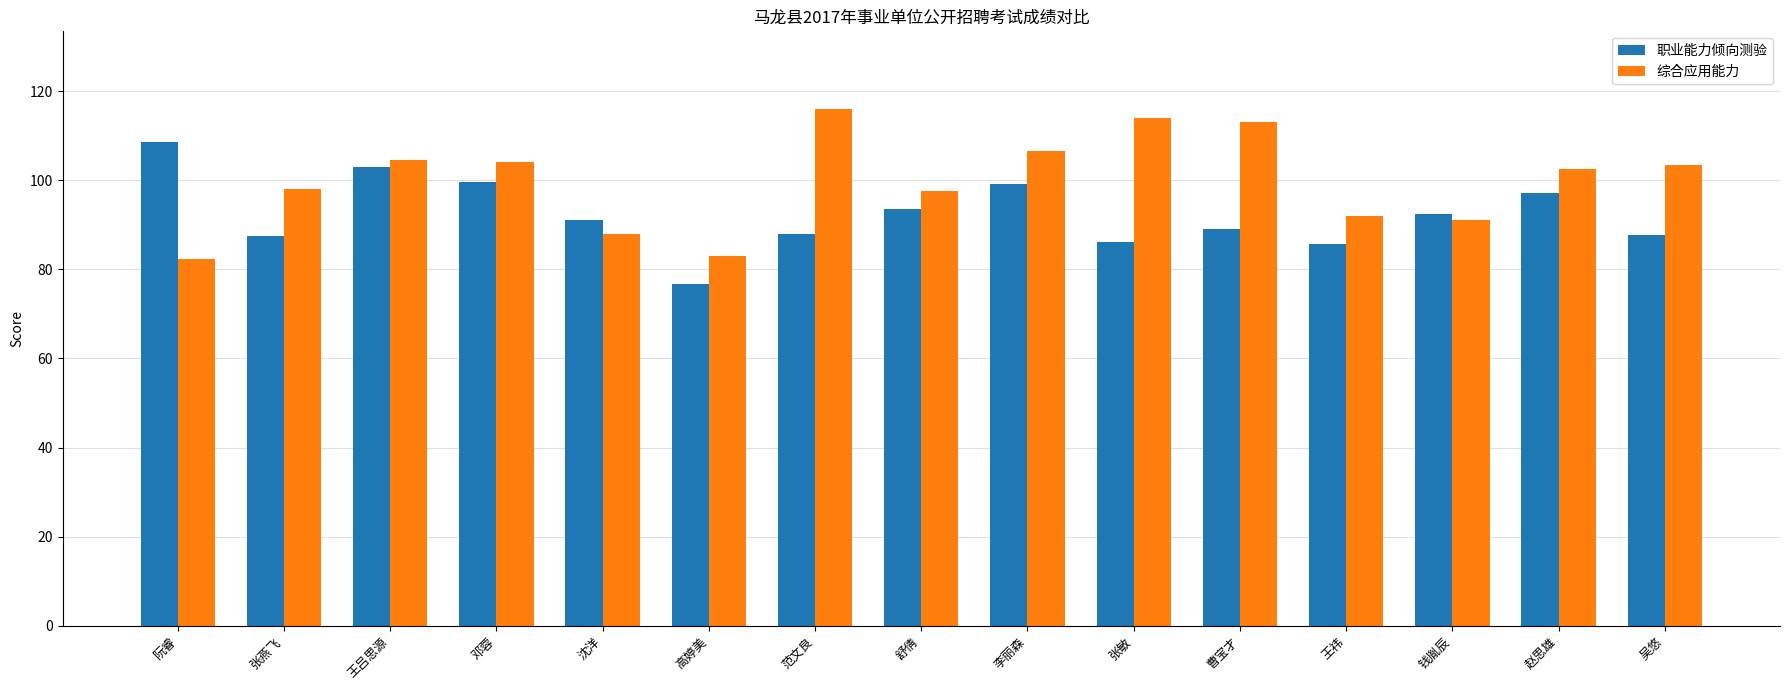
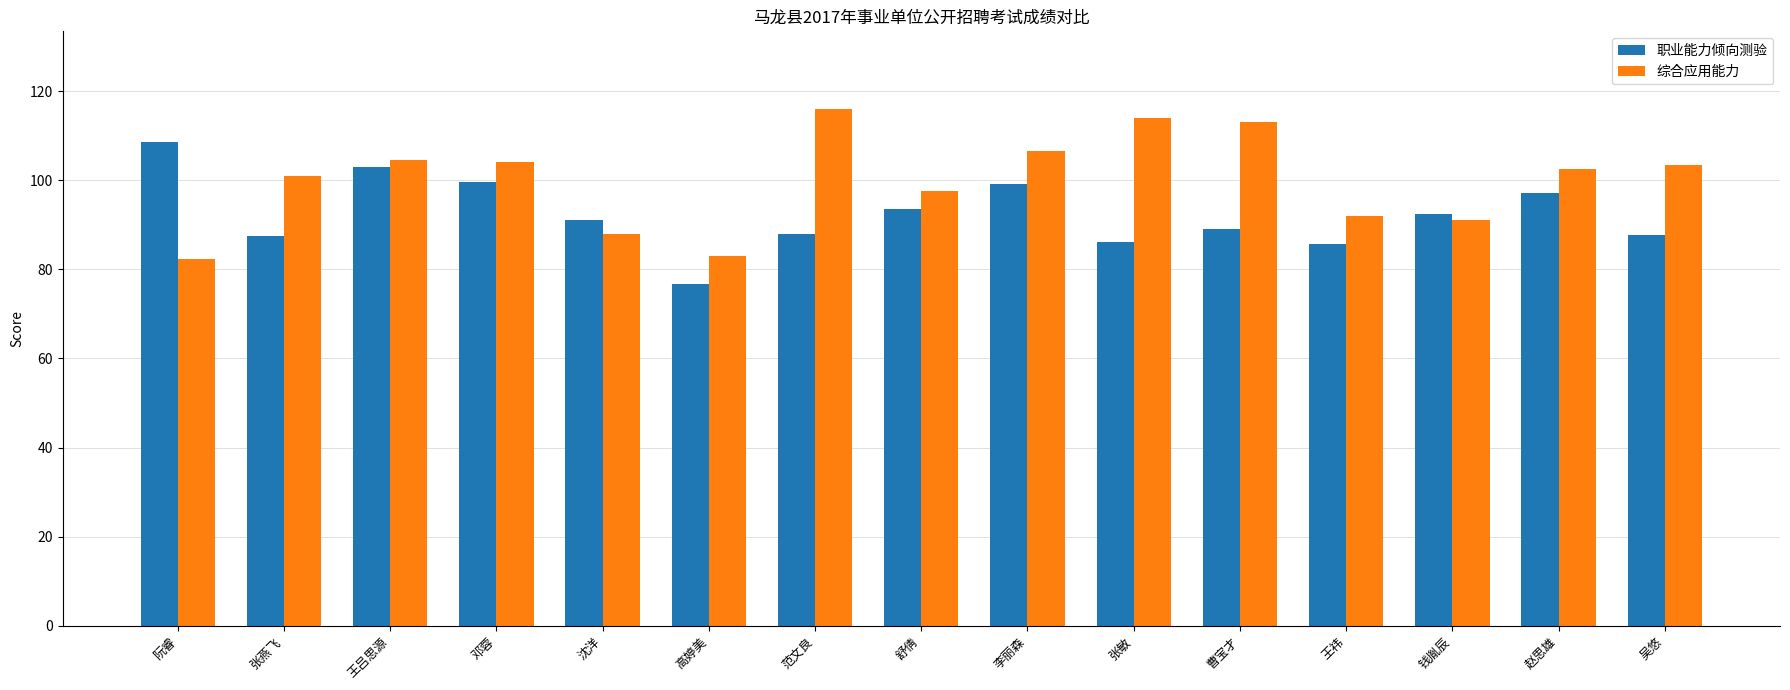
  {
    "职业能力倾向测验": {
      "阮睿": 109,
      "张燕飞": 88,
      "王吕思源": 103,
      "邓蓉": 100,
      "沈洋": 91,
      "高婷美": 77,
      "范文良": 88,
      "舒倩": 94,
      "李丽森": 99,
      "张敏": 86,
      "曹宝才": 89,
      "王祎": 86,
      "钱胤辰": 92,
      "赵思雄": 97,
      "吴悠": 88
    },
    "综合应用能力": {
      "阮睿": 82,
-     "张燕飞": 98,
+     "张燕飞": 101,
      "王吕思源": 105,
      "邓蓉": 104,
      "沈洋": 88,
      "高婷美": 83,
      "范文良": 116,
      "舒倩": 98,
      "李丽森": 107,
      "张敏": 114,
      "曹宝才": 113,
      "王祎": 92,
      "钱胤辰": 91,
      "赵思雄": 103,
      "吴悠": 104
    }
  }
